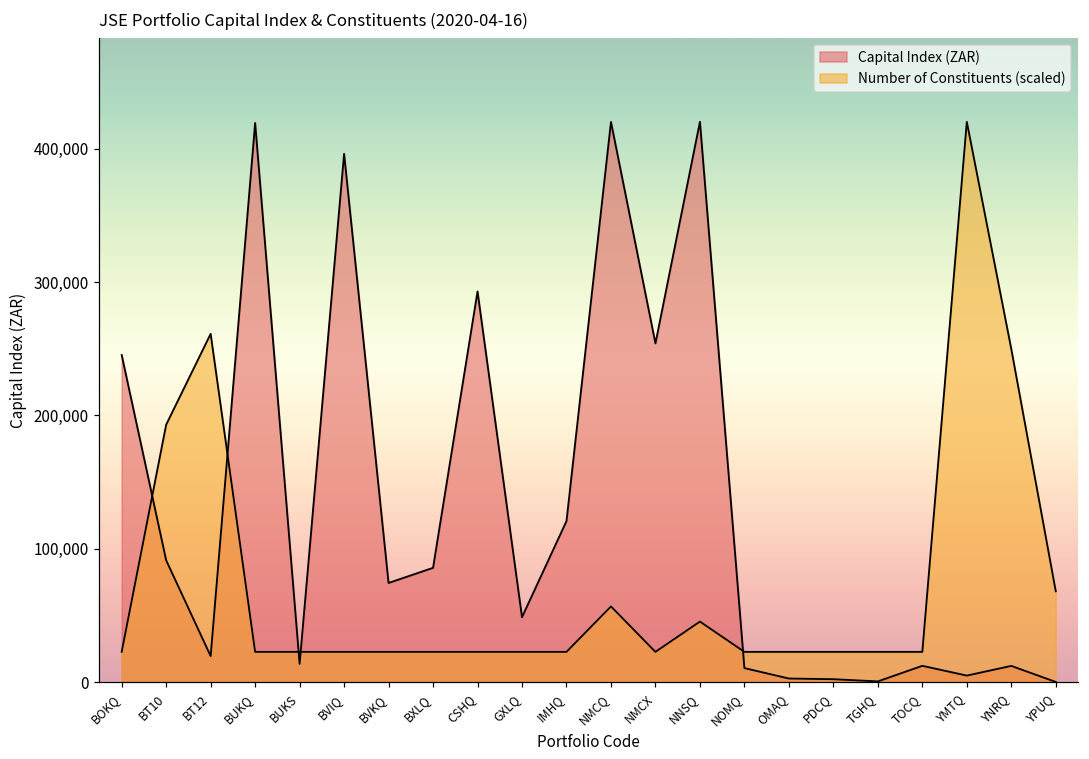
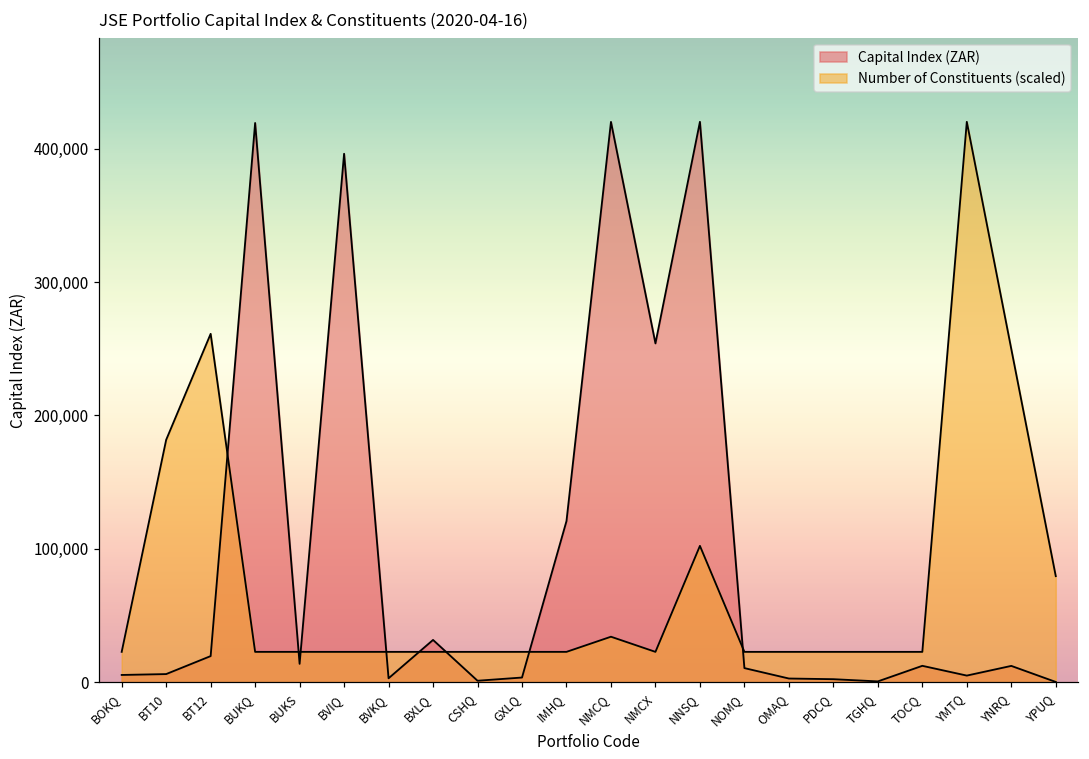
  {
    "Capital Index (ZAR)": {
-     "BOKQ": "245,000",
-     "BT10": "91,000",
+     "BOKQ": "5,000",
+     "BT10": "6,000",
      "BT12": "20,000",
      "BUKQ": "419,000",
      "BUKS": "14,000",
      "BVIQ": "396,000",
-     "BVKQ": "74,000",
-     "BXLQ": "86,000",
-     "CSHQ": "293,000",
-     "GXLQ": "49,000",
+     "BVKQ": "3,000",
+     "BXLQ": "32,000",
+     "CSHQ": "1,000",
+     "GXLQ": "3,000",
      "IMHQ": "121,000",
      "NMCQ": "420,000",
      "NMCX": "254,000",
      "NNSQ": "420,000",
      "NOMQ": "11,000",
      "OMAQ": "3,000",
      "PDCQ": "2,000",
      "TGHQ": "1,000",
      "TOCQ": "12,000",
      "YMTQ": "5,000",
      "YNRQ": "12,000",
      "YPUQ": "0"
    },
    "Number of Constituents (scaled)": {
      "BOKQ": "23,000",
-     "BT10": "193,000",
+     "BT10": "182,000",
      "BT12": "261,000",
      "BUKQ": "23,000",
      "BUKS": "23,000",
      "BVIQ": "23,000",
      "BVKQ": "23,000",
      "BXLQ": "23,000",
      "CSHQ": "23,000",
      "GXLQ": "23,000",
      "IMHQ": "23,000",
-     "NMCQ": "57,000",
+     "NMCQ": "34,000",
      "NMCX": "23,000",
-     "NNSQ": "45,000",
+     "NNSQ": "102,000",
      "NOMQ": "23,000",
      "OMAQ": "23,000",
      "PDCQ": "23,000",
      "TGHQ": "23,000",
      "TOCQ": "23,000",
      "YMTQ": "420,000",
      "YNRQ": "250,000",
-     "YPUQ": "68,000"
+     "YPUQ": "79,000"
    }
  }
